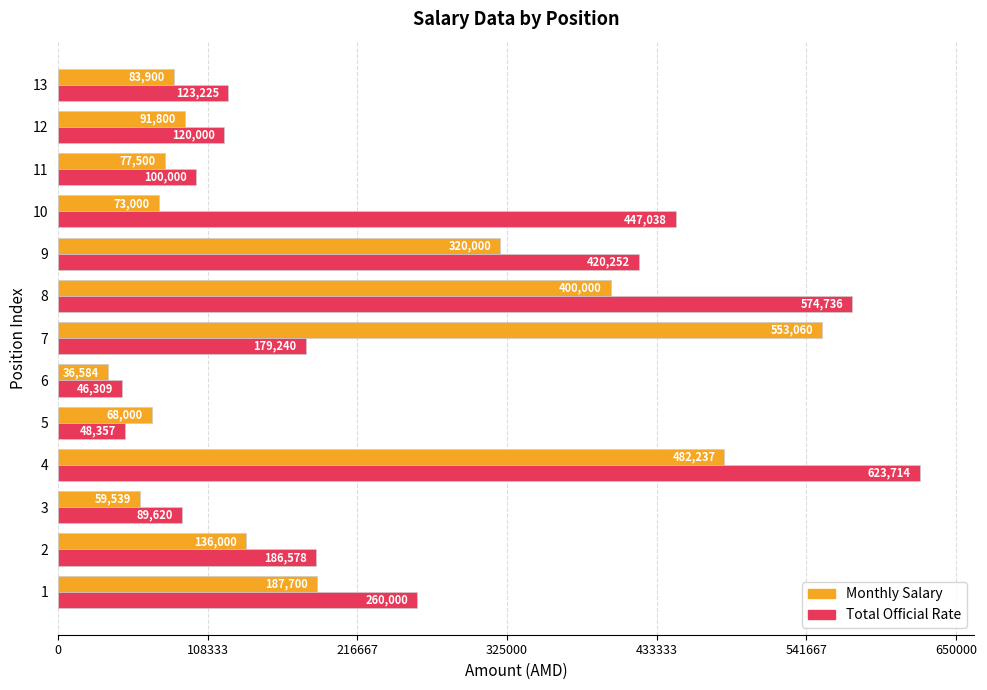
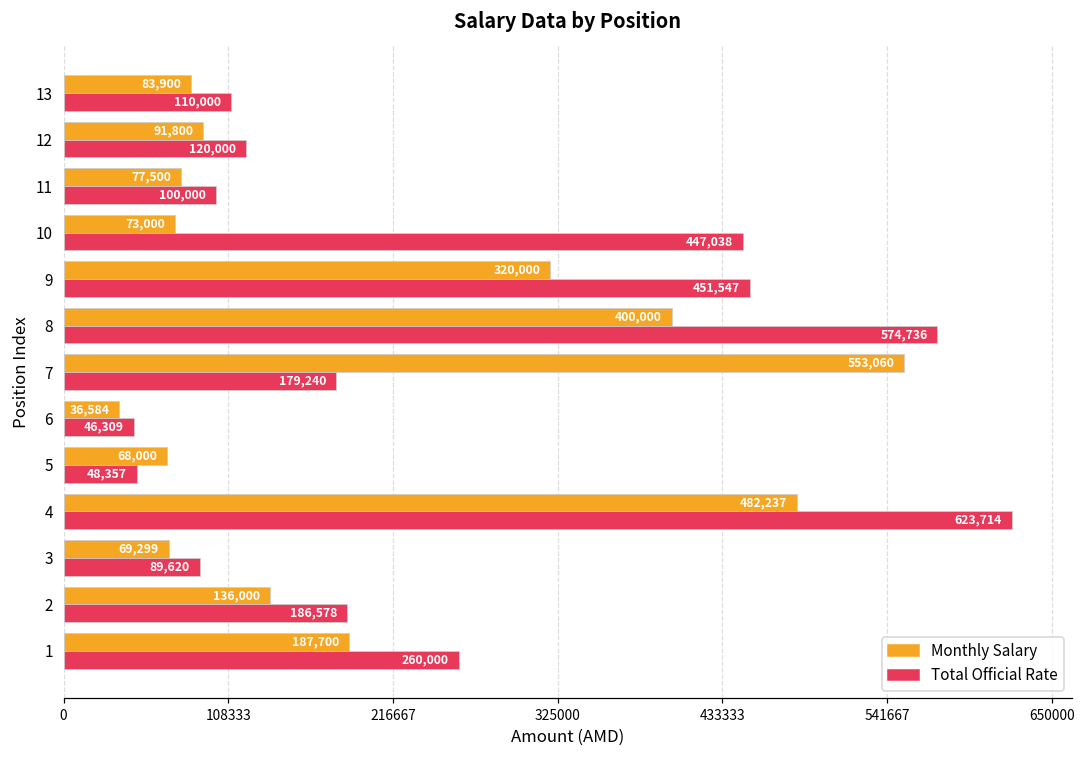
  {
    "Monthly Salary": {
      "13": "83,900",
      "12": "91,800",
      "11": "77,500",
      "10": "73,000",
      "9": "320,000",
      "8": "400,000",
      "7": "553,060",
      "6": "36,584",
      "5": "68,000",
      "4": "482,237",
-     "3": "59,539",
+     "3": "69,299",
      "2": "136,000",
      "1": "187,700"
    },
    "Total Official Rate": {
-     "13": "123,225",
+     "13": "110,000",
      "12": "120,000",
      "11": "100,000",
      "10": "447,038",
-     "9": "420,252",
+     "9": "451,547",
      "8": "574,736",
      "7": "179,240",
      "6": "46,309",
      "5": "48,357",
      "4": "623,714",
      "3": "89,620",
      "2": "186,578",
      "1": "260,000"
    }
  }
